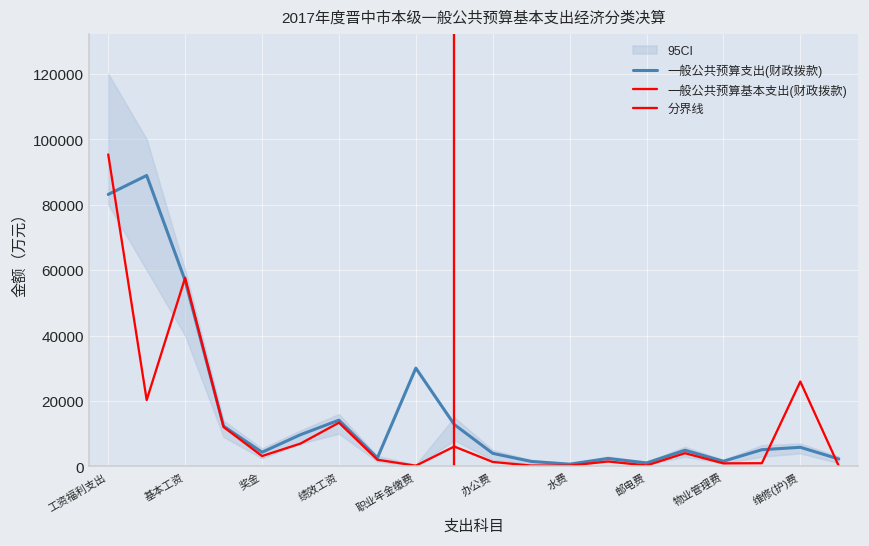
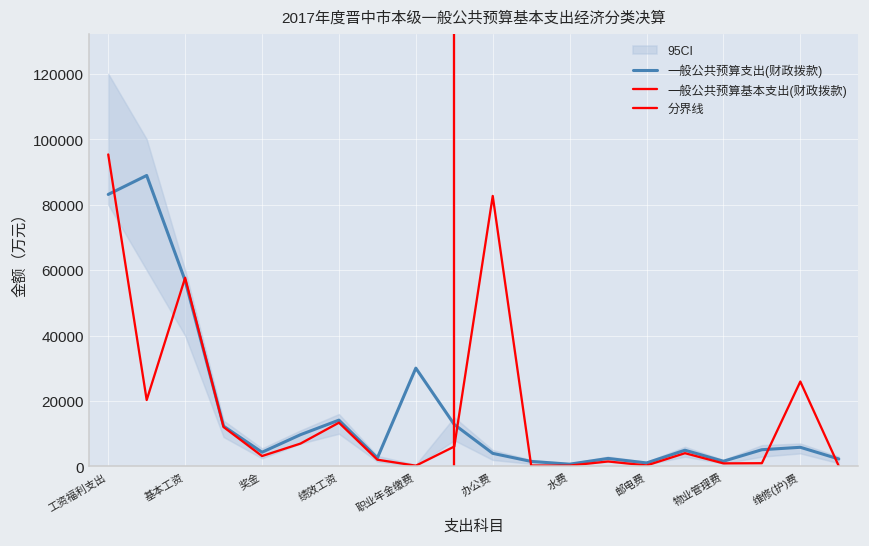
  {
    "一般公共预算支出(财政拨款)": {
      "工资福利支出": 83000,
      "奖金": 4000,
      "职业年金缴费": 30000,
      "办公费": 4000,
      "维修(护)费": 6000
    },
    "一般公共预算基本支出(财政拨款)": {
      "工资福利支出": 95000,
      "奖金": 3000,
-     "办公费": 1000,
+     "办公费": 83000,
      "维修(护)费": 26000
    }
  }
